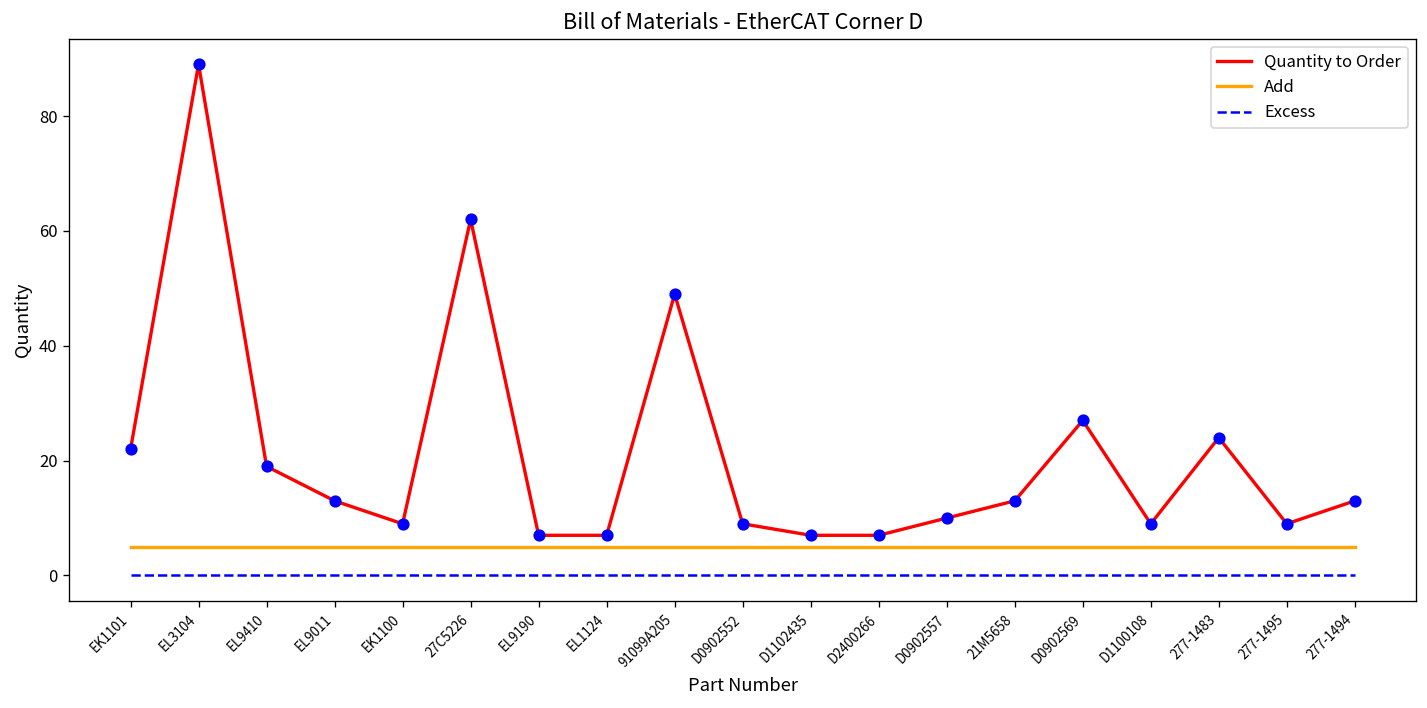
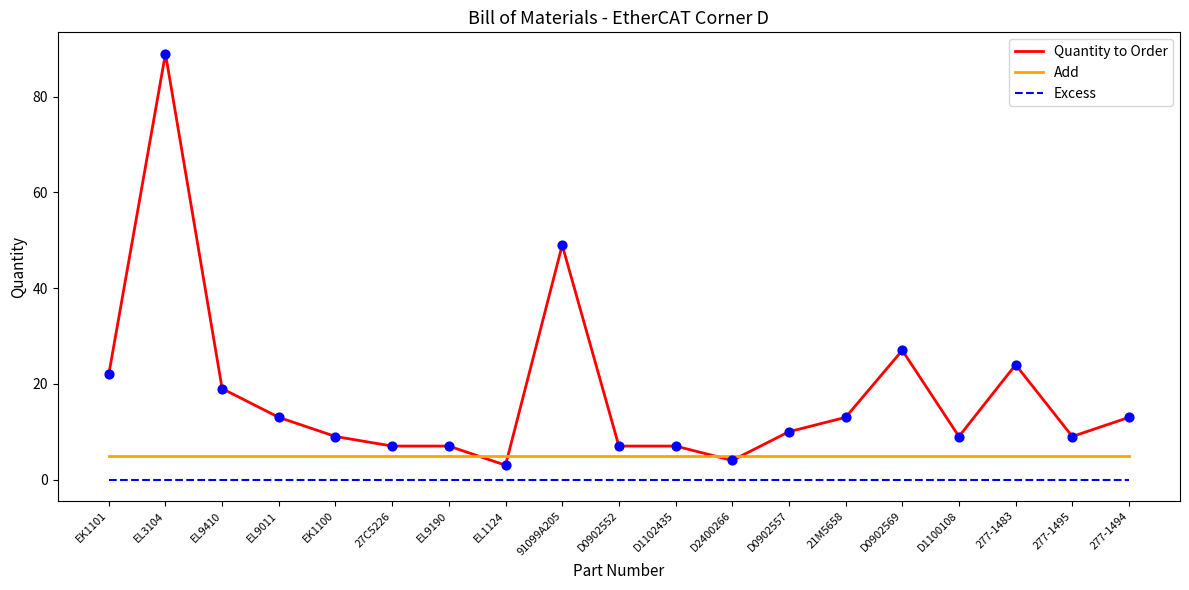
  {
    "Quantity to Order": {
      "EK1101": 22,
      "EL3104": 89,
      "EL9410": 19,
      "EL9011": 13,
      "EK1100": 9,
-     "27C5226": 62,
+     "27C5226": 7,
      "EL9190": 7,
-     "EL1124": 7,
+     "EL1124": 3,
      "91099A205": 49,
-     "D0902552": 9,
+     "D0902552": 7,
      "D1102435": 7,
-     "D2400266": 7,
+     "D2400266": 4,
      "D0902557": 10,
      "21M5658": 13,
      "D0902569": 27,
      "D1100108": 9,
      "277-1483": 24,
      "277-1495": 9,
      "277-1494": 13
    },
    "Add": {
      "EK1101": 5,
      "EL3104": 5,
      "EL9410": 5,
      "EL9011": 5,
      "EK1100": 5,
      "27C5226": 5,
      "EL9190": 5,
      "EL1124": 5,
      "91099A205": 5,
      "D0902552": 5,
      "D1102435": 5,
      "D2400266": 5,
      "D0902557": 5,
      "21M5658": 5,
      "D0902569": 5,
      "D1100108": 5,
      "277-1483": 5,
      "277-1495": 5,
      "277-1494": 5
    },
    "Excess": {
      "EK1101": 0,
      "EL3104": 0,
      "EL9410": 0,
      "EL9011": 0,
      "EK1100": 0,
      "27C5226": 0,
      "EL9190": 0,
      "EL1124": 0,
      "91099A205": 0,
      "D0902552": 0,
      "D1102435": 0,
      "D2400266": 0,
      "D0902557": 0,
      "21M5658": 0,
      "D0902569": 0,
      "D1100108": 0,
      "277-1483": 0,
      "277-1495": 0,
      "277-1494": 0
    }
  }
